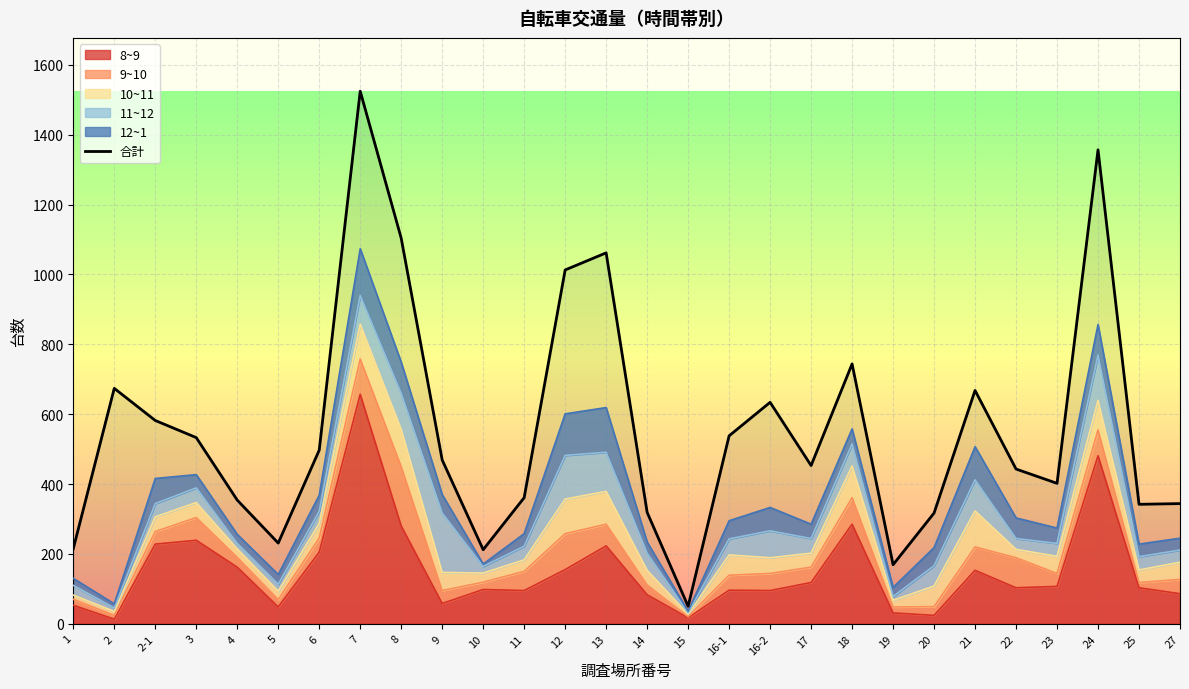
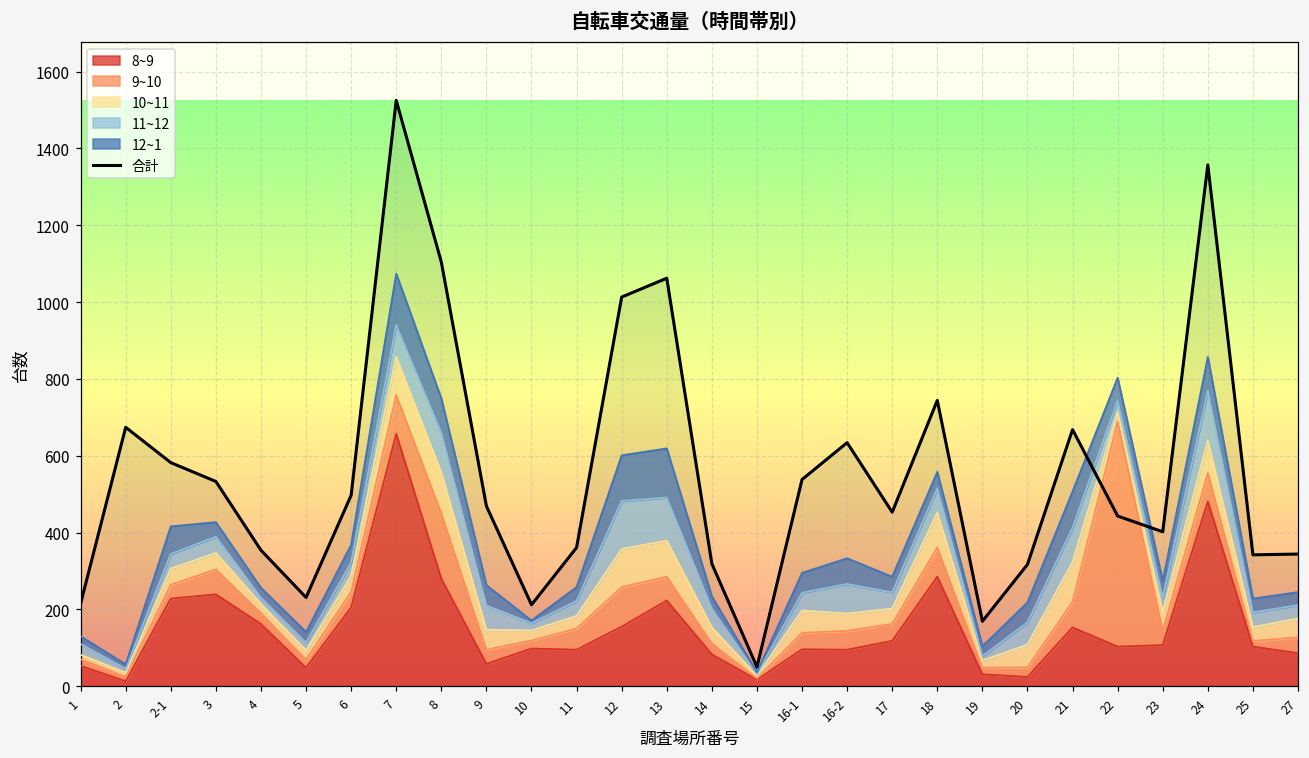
  {
    "8~9": {
      "1": 50,
      "2": 10,
      "2-1": 230,
      "3": 240,
      "4": 160,
      "5": 50,
      "6": 210,
      "7": 660,
      "8": 280,
      "9": 60,
      "10": 100,
      "11": 100,
      "12": 160,
      "13": 220,
      "14": 80,
      "16-1": 100,
      "16-2": 100,
      "17": 120,
      "18": 290,
      "19": 30,
      "20": 20,
      "21": 150,
      "22": 100,
      "23": 110,
      "24": 480,
      "25": 100,
      "27": 90
    },
    "9~10": {
      "1": 20,
      "2": 10,
      "2-1": 40,
      "3": 70,
      "4": 30,
      "5": 20,
      "6": 40,
      "7": 100,
      "8": 170,
      "9": 40,
      "10": 20,
      "11": 60,
      "12": 100,
      "13": 60,
      "14": 30,
      "16-1": 40,
      "16-2": 50,
      "17": 40,
      "18": 80,
      "19": 20,
      "20": 30,
      "21": 70,
-     "22": 90,
+     "22": 590,
      "23": 40,
      "24": 70,
      "25": 20,
      "27": 40
    },
    "10~11": {
      "1": 10,
      "2": 10,
      "2-1": 40,
      "3": 40,
      "4": 20,
      "5": 20,
      "6": 40,
      "7": 100,
      "8": 110,
      "9": 50,
      "10": 30,
      "11": 30,
      "12": 100,
      "13": 90,
      "14": 40,
      "16-1": 60,
      "16-2": 50,
      "17": 40,
      "18": 90,
      "19": 20,
      "20": 60,
      "21": 100,
      "22": 20,
      "23": 50,
      "24": 90,
      "25": 40,
      "27": 50
    },
    "11~12": {
      "1": 30,
      "2": 10,
      "2-1": 40,
      "3": 40,
      "4": 20,
      "5": 20,
      "6": 40,
      "7": 80,
      "8": 100,
-     "9": 170,
+     "9": 60,
      "11": 40,
      "12": 130,
      "13": 110,
      "14": 50,
      "16-1": 50,
      "16-2": 80,
      "17": 40,
      "18": 60,
      "19": 10,
      "20": 60,
      "21": 90,
      "22": 30,
      "23": 40,
      "24": 130,
      "25": 40,
      "27": 40
    },
    "12~1": {
      "1": 20,
      "2": 10,
      "2-1": 70,
      "3": 40,
      "4": 30,
      "5": 30,
      "6": 50,
      "7": 130,
      "8": 90,
      "9": 50,
      "11": 40,
      "12": 120,
      "13": 130,
      "14": 30,
      "16-1": 50,
      "16-2": 70,
      "17": 40,
      "18": 40,
      "19": 30,
      "20": 50,
      "21": 100,
      "22": 60,
      "23": 40,
      "24": 90,
      "25": 40,
      "27": 30
    },
    "合計": {
      "1": 220,
      "2": 670,
      "2-1": 580,
      "3": 530,
      "4": 350,
      "5": 230,
      "6": 500,
      "7": 1530,
      "8": 1100,
      "9": 470,
      "10": 210,
      "11": 360,
      "12": 1010,
      "13": 1060,
      "14": 320,
      "15": 50,
      "16-1": 540,
      "16-2": 630,
      "17": 450,
      "18": 740,
      "19": 170,
      "20": 320,
      "21": 670,
      "22": 440,
      "23": 400,
      "24": 1360,
      "25": 340,
      "27": 340
    }
  }
